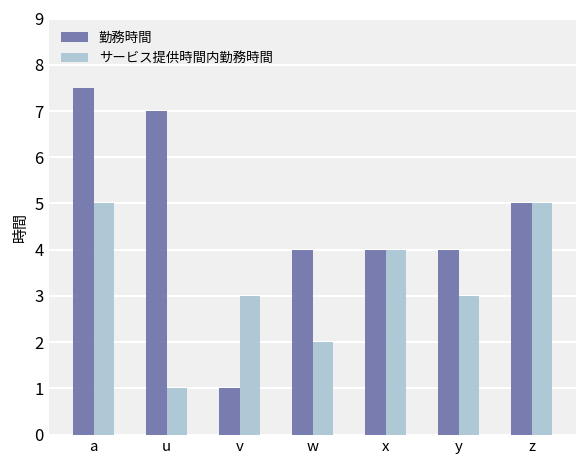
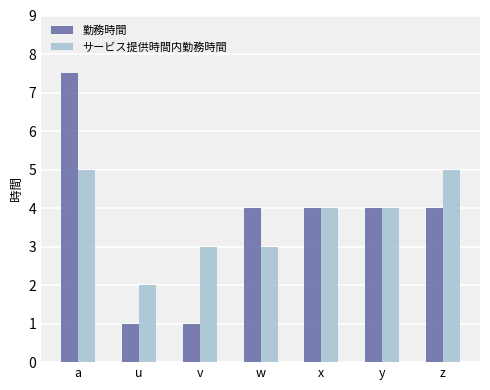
  {
    "勤務時間": {
      "a": 7.5,
-     "u": 7,
+     "u": 1,
      "v": 1,
      "w": 4,
      "x": 4,
      "y": 4,
-     "z": 5
+     "z": 4
    },
    "サービス提供時間内勤務時間": {
      "a": 5,
-     "u": 1,
+     "u": 2,
      "v": 3,
-     "w": 2,
+     "w": 3,
      "x": 4,
-     "y": 3,
+     "y": 4,
      "z": 5
    }
  }
